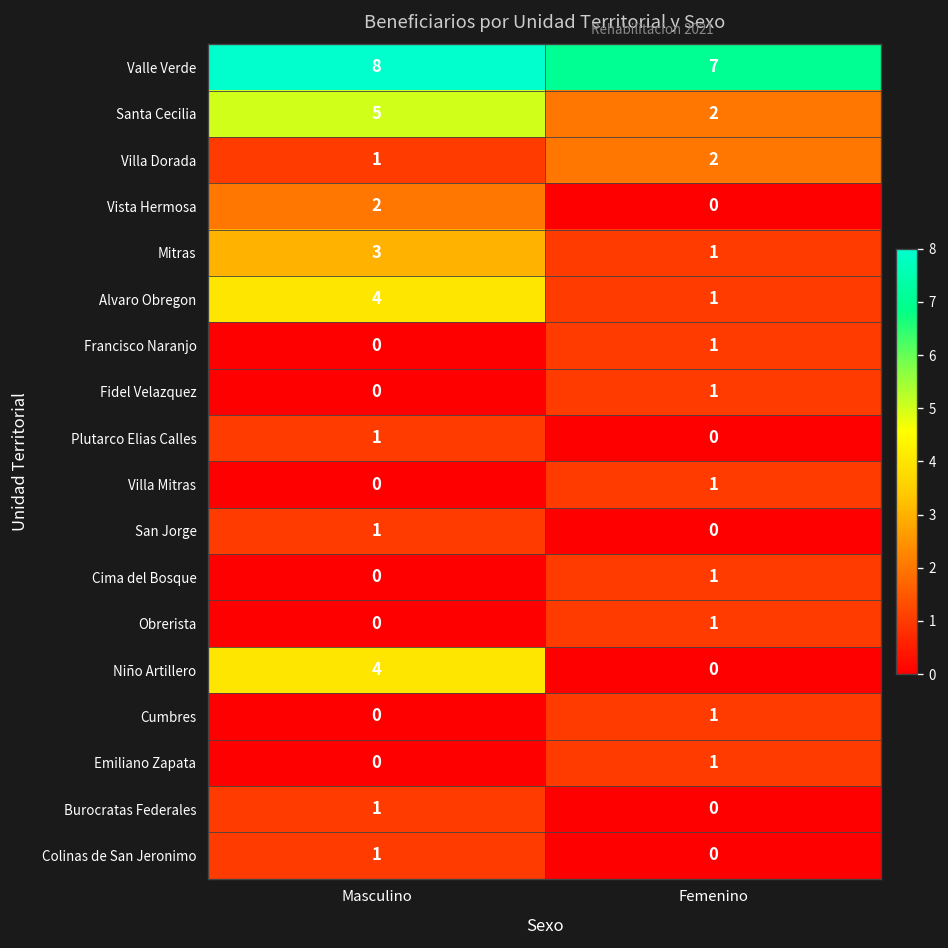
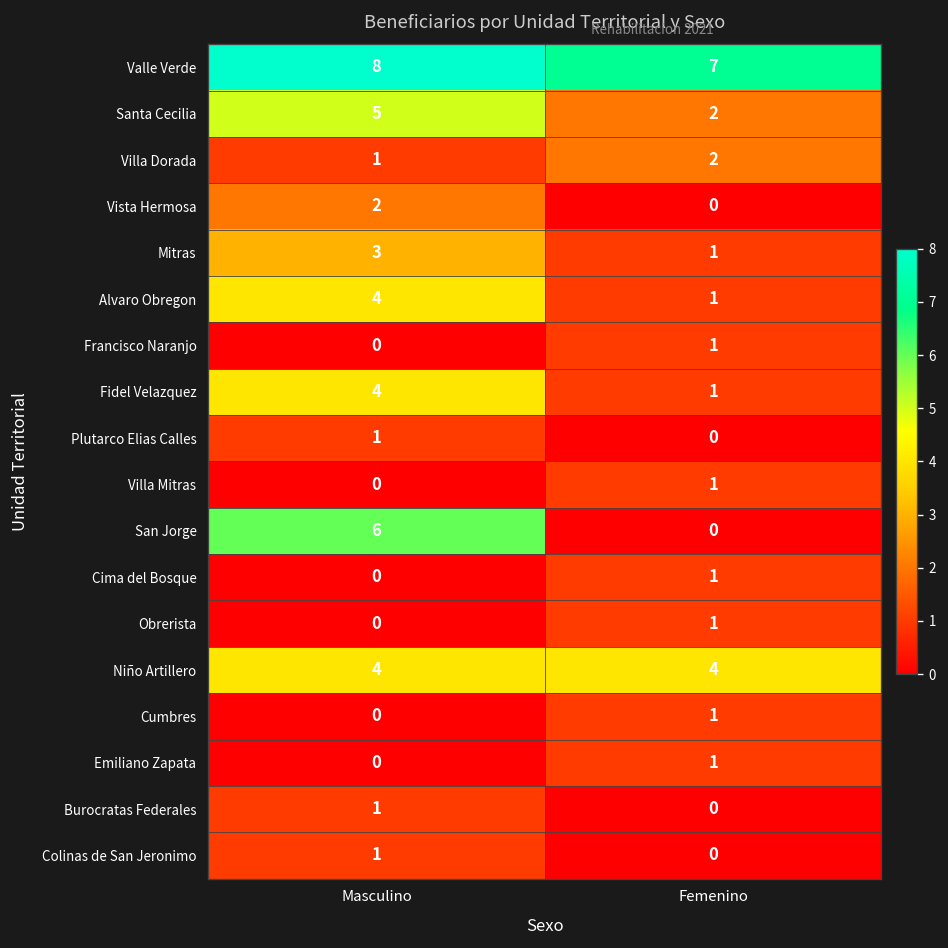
  {
    "Valle Verde": {
      "Masculino": 8,
      "Femenino": 7
    },
    "Santa Cecilia": {
      "Masculino": 5,
      "Femenino": 2
    },
    "Villa Dorada": {
      "Masculino": 1,
      "Femenino": 2
    },
    "Vista Hermosa": {
      "Masculino": 2,
      "Femenino": 0
    },
    "Mitras": {
      "Masculino": 3,
      "Femenino": 1
    },
    "Alvaro Obregon": {
      "Masculino": 4,
      "Femenino": 1
    },
    "Francisco Naranjo": {
      "Masculino": 0,
      "Femenino": 1
    },
    "Fidel Velazquez": {
-     "Masculino": 0,
+     "Masculino": 4,
      "Femenino": 1
    },
    "Plutarco Elias Calles": {
      "Masculino": 1,
      "Femenino": 0
    },
    "Villa Mitras": {
      "Masculino": 0,
      "Femenino": 1
    },
    "San Jorge": {
-     "Masculino": 1,
+     "Masculino": 6,
      "Femenino": 0
    },
    "Cima del Bosque": {
      "Masculino": 0,
      "Femenino": 1
    },
    "Obrerista": {
      "Masculino": 0,
      "Femenino": 1
    },
    "Niño Artillero": {
      "Masculino": 4,
-     "Femenino": 0
+     "Femenino": 4
    },
    "Cumbres": {
      "Masculino": 0,
      "Femenino": 1
    },
    "Emiliano Zapata": {
      "Masculino": 0,
      "Femenino": 1
    },
    "Burocratas Federales": {
      "Masculino": 1,
      "Femenino": 0
    },
    "Colinas de San Jeronimo": {
      "Masculino": 1,
      "Femenino": 0
    }
  }
